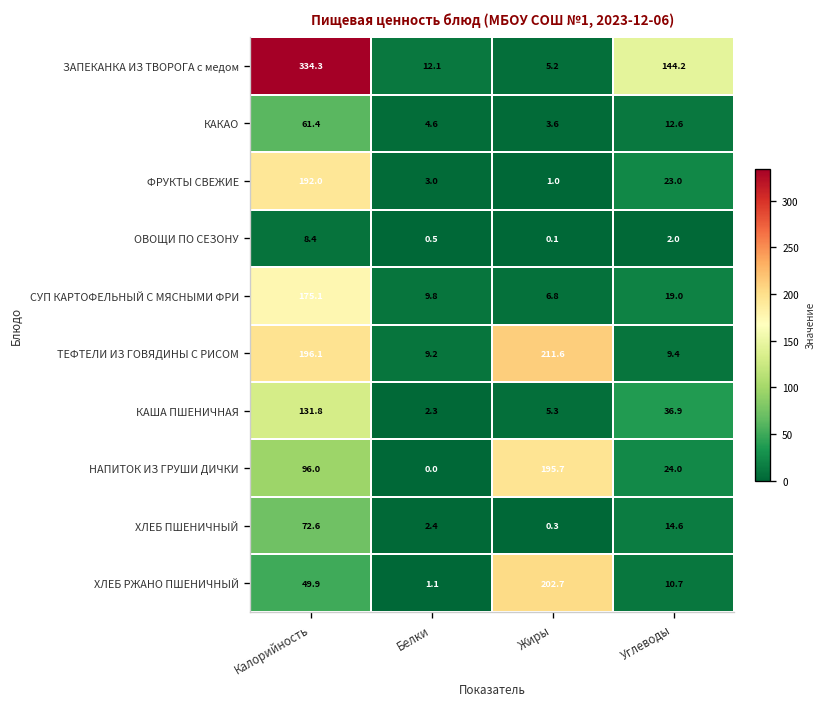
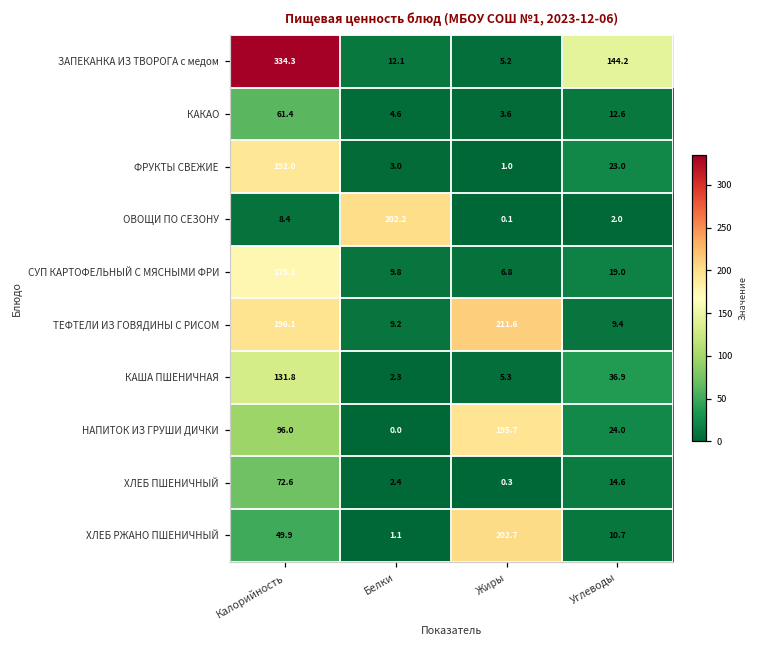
  {
    "ЗАПЕКАНКА ИЗ ТВОРОГА с медом": {
      "Калорийность": 334.3,
      "Белки": 12.1,
      "Жиры": 5.2,
      "Углеводы": 144.2
    },
    "КАКАО": {
      "Калорийность": 61.4,
      "Белки": 4.6,
      "Жиры": 3.6,
      "Углеводы": 12.6
    },
    "ФРУКТЫ СВЕЖИЕ": {
      "Калорийность": 192.0,
      "Белки": 3.0,
      "Жиры": 1.0,
      "Углеводы": 23.0
    },
    "ОВОЩИ ПО СЕЗОНУ": {
      "Калорийность": 8.4,
-     "Белки": 0.5,
+     "Белки": 202.2,
      "Жиры": 0.1,
      "Углеводы": 2.0
    },
    "СУП КАРТОФЕЛЬНЫЙ С МЯСНЫМИ ФРИ": {
      "Калорийность": 175.1,
      "Белки": 9.8,
      "Жиры": 6.8,
      "Углеводы": 19.0
    },
    "ТЕФТЕЛИ ИЗ ГОВЯДИНЫ С РИСОМ": {
      "Калорийность": 196.1,
      "Белки": 9.2,
      "Жиры": 211.6,
      "Углеводы": 9.4
    },
    "КАША ПШЕНИЧНАЯ": {
      "Калорийность": 131.8,
      "Белки": 2.3,
      "Жиры": 5.3,
      "Углеводы": 36.9
    },
    "НАПИТОК ИЗ ГРУШИ ДИЧКИ": {
      "Калорийность": 96.0,
      "Белки": 0.0,
      "Жиры": 195.7,
      "Углеводы": 24.0
    },
    "ХЛЕБ ПШЕНИЧНЫЙ": {
      "Калорийность": 72.6,
      "Белки": 2.4,
      "Жиры": 0.3,
      "Углеводы": 14.6
    },
    "ХЛЕБ РЖАНО ПШЕНИЧНЫЙ": {
      "Калорийность": 49.9,
      "Белки": 1.1,
      "Жиры": 202.7,
      "Углеводы": 10.7
    }
  }
